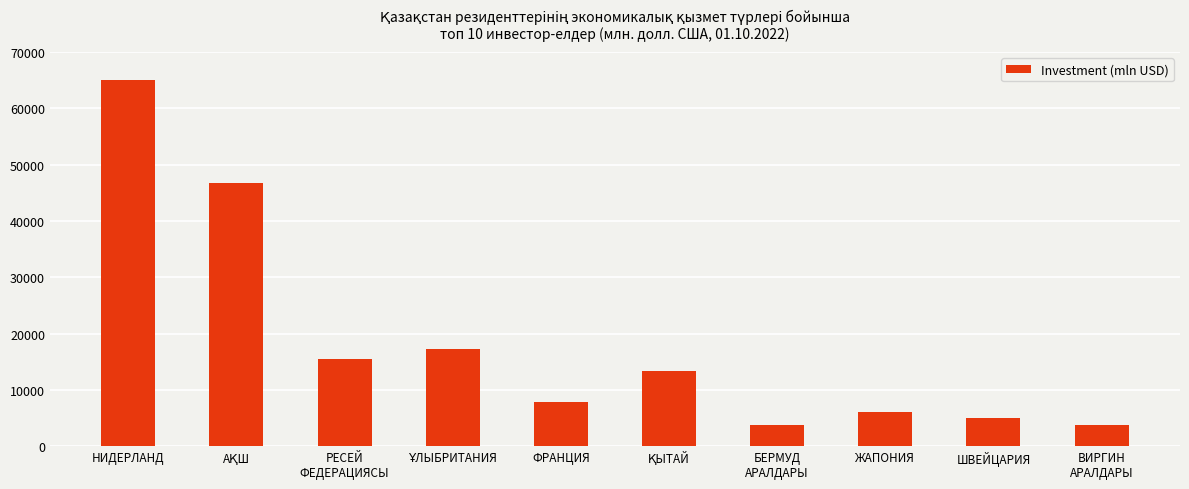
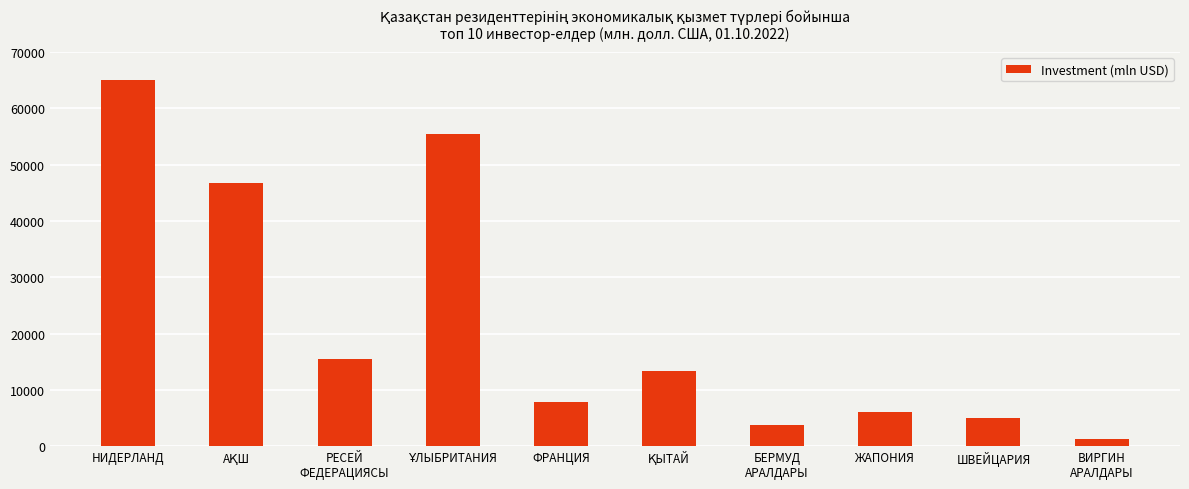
  {
    "НИДЕРЛАНД": 65000,
    "АҚШ": 47000,
    "РЕСЕЙ ФЕДЕРАЦИЯСЫ": 16000,
-   "ҰЛЫБРИТАНИЯ": 17000,
+   "ҰЛЫБРИТАНИЯ": 55000,
    "ФРАНЦИЯ": 8000,
    "ҚЫТАЙ": 13000,
    "БЕРМУД АРАЛДАРЫ": 4000,
    "ЖАПОНИЯ": 6000,
    "ШВЕЙЦАРИЯ": 5000,
-   "ВИРГИН АРАЛДАРЫ": 4000
+   "ВИРГИН АРАЛДАРЫ": 1000
  }
